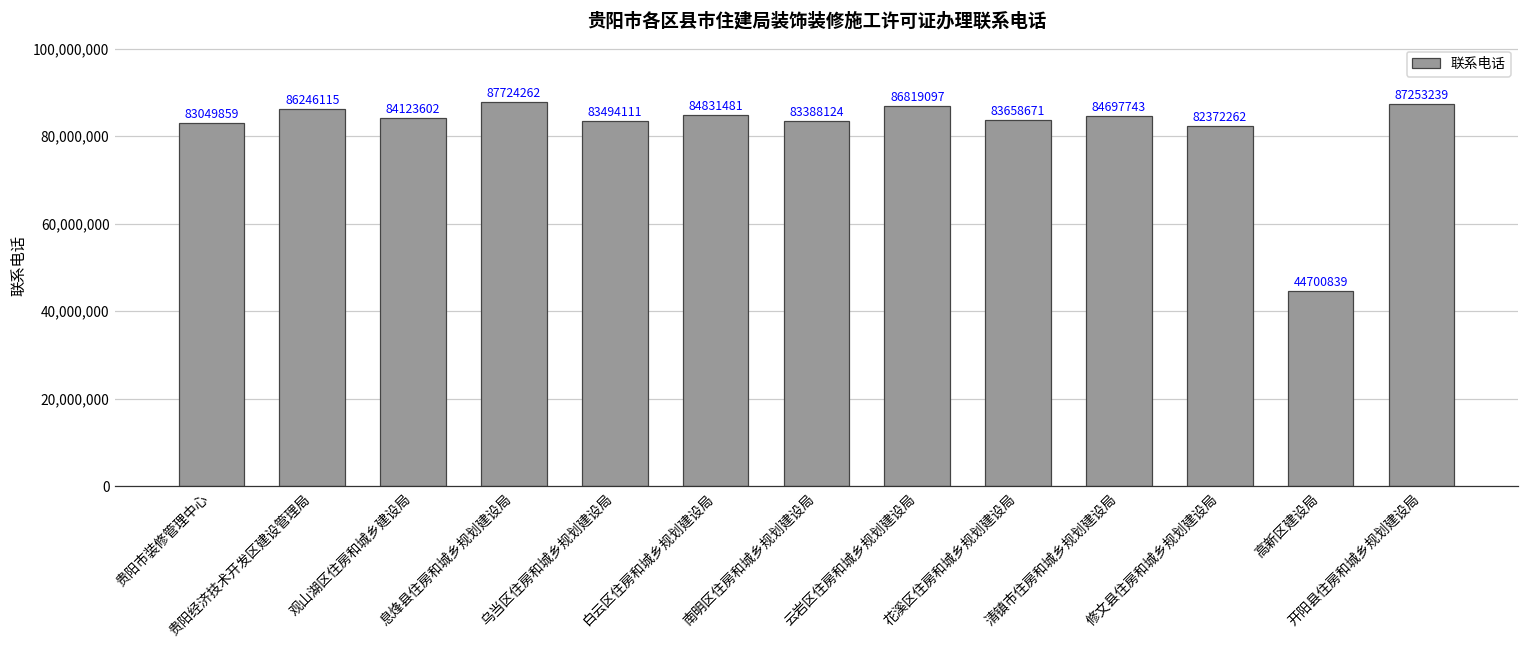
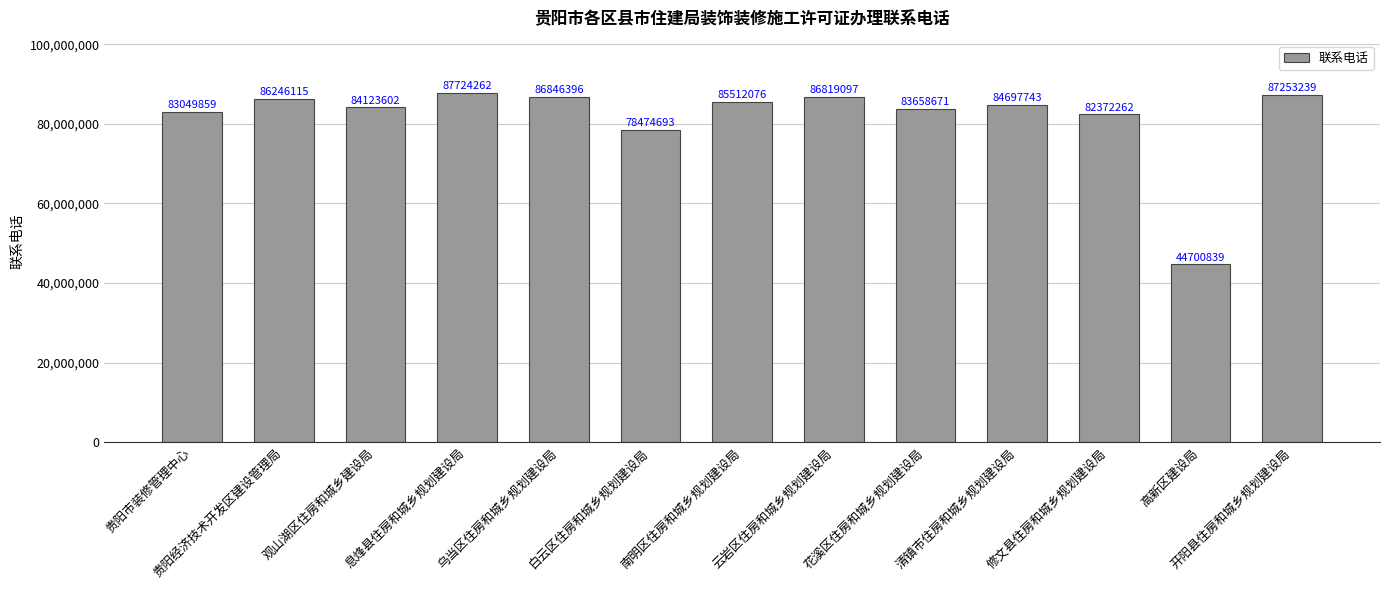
  {
    "贵阳市装修管理中心": 83049859,
    "贵阳经济技术开发区建设管理局": 86246115,
    "观山湖区住房和城乡建设局": 84123602,
    "息烽县住房和城乡规划建设局": 87724262,
-   "乌当区住房和城乡规划建设局": 83494111,
-   "白云区住房和城乡规划建设局": 84831481,
-   "南明区住房和城乡规划建设局": 83388124,
+   "乌当区住房和城乡规划建设局": 86846396,
+   "白云区住房和城乡规划建设局": 78474693,
+   "南明区住房和城乡规划建设局": 85512076,
    "云岩区住房和城乡规划建设局": 86819097,
    "花溪区住房和城乡规划建设局": 83658671,
    "清镇市住房和城乡规划建设局": 84697743,
    "修文县住房和城乡规划建设局": 82372262,
    "高新区建设局": 44700839,
    "开阳县住房和城乡规划建设局": 87253239
  }
